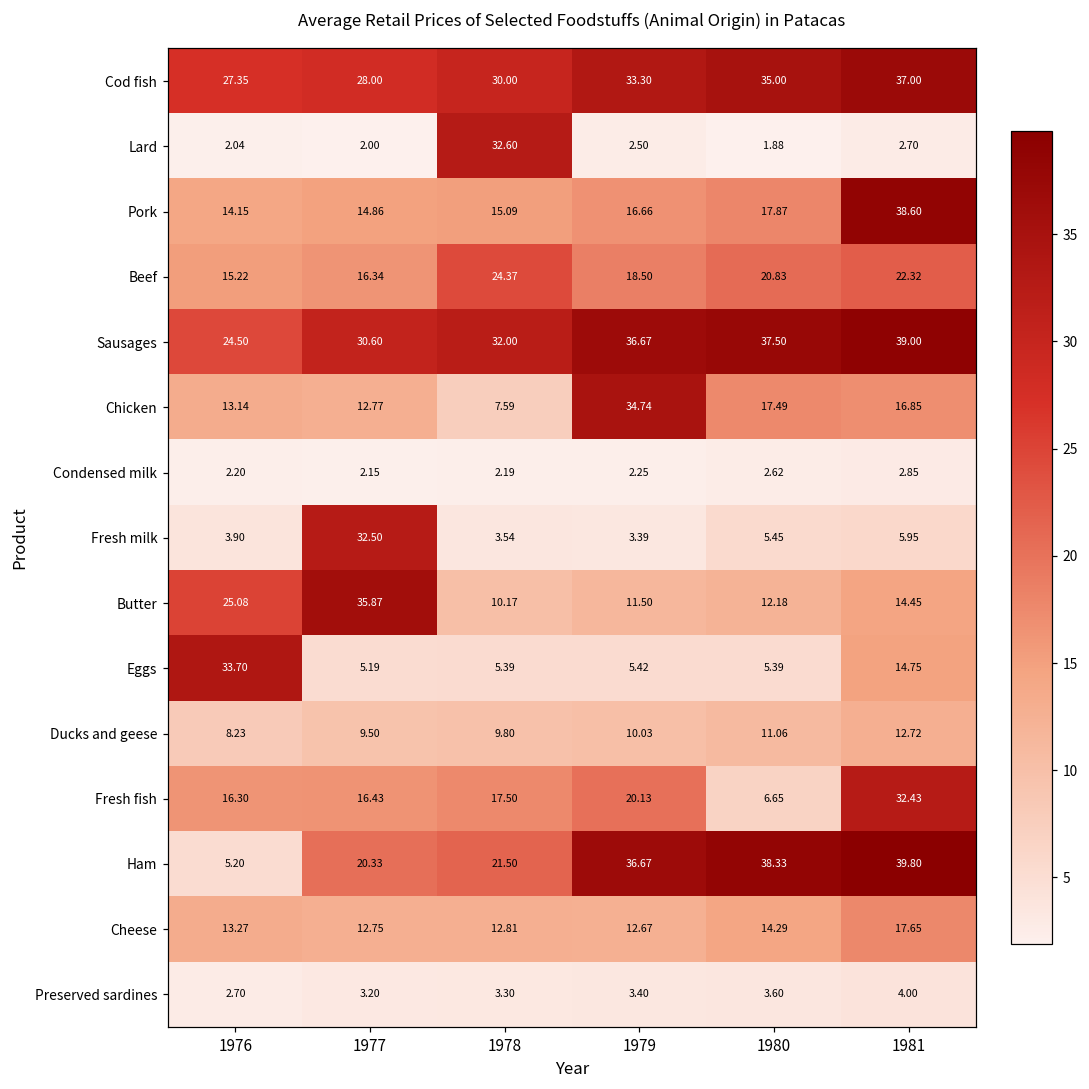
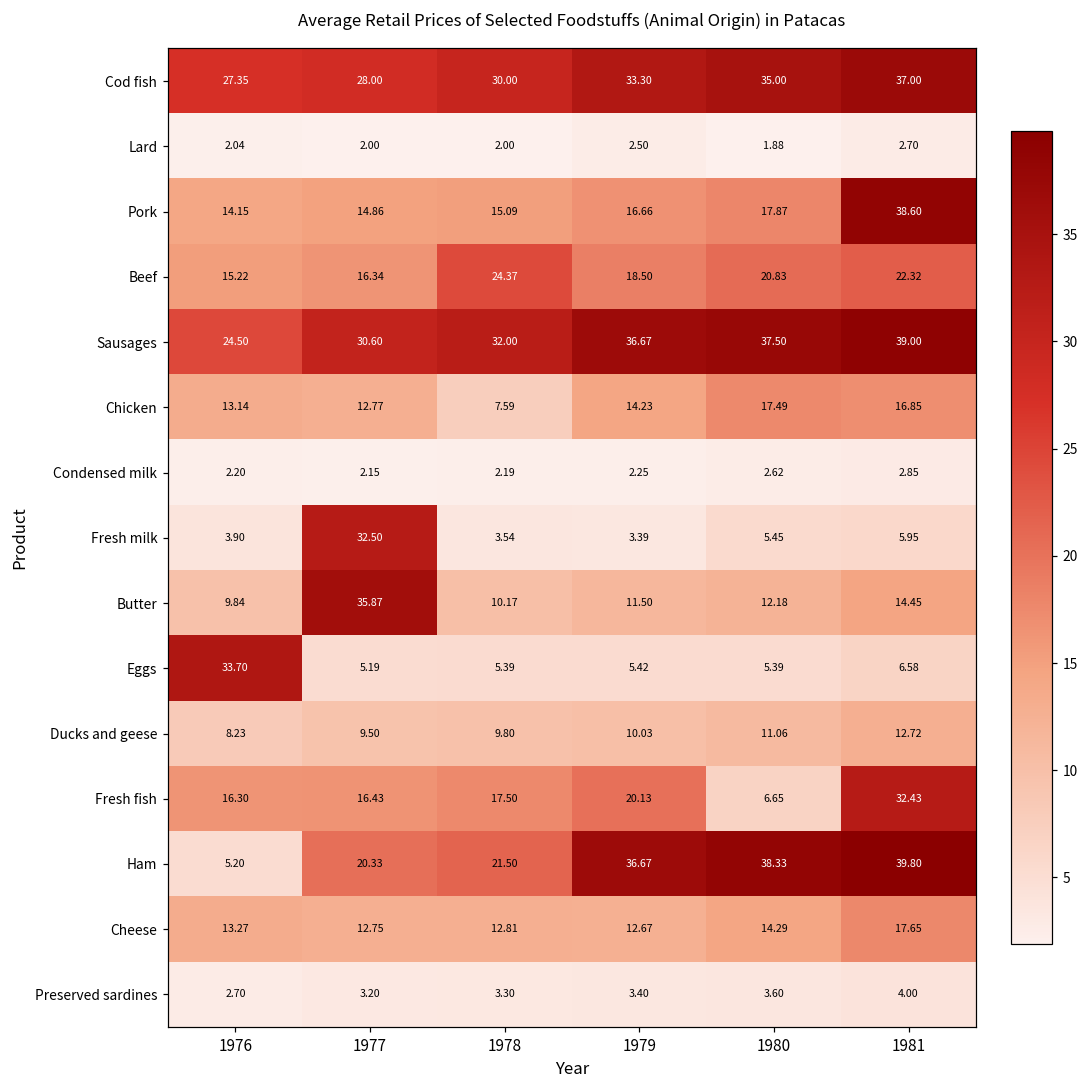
  {
    "Cod fish": {
      "1976": 27.35,
      "1977": 28.00,
      "1978": 30.00,
      "1979": 33.30,
      "1980": 35.00,
      "1981": 37.00
    },
    "Lard": {
      "1976": 2.04,
      "1977": 2.00,
-     "1978": 32.60,
+     "1978": 2.00,
      "1979": 2.50,
      "1980": 1.88,
      "1981": 2.70
    },
    "Pork": {
      "1976": 14.15,
      "1977": 14.86,
      "1978": 15.09,
      "1979": 16.66,
      "1980": 17.87,
      "1981": 38.60
    },
    "Beef": {
      "1976": 15.22,
      "1977": 16.34,
      "1978": 24.37,
      "1979": 18.50,
      "1980": 20.83,
      "1981": 22.32
    },
    "Sausages": {
      "1976": 24.50,
      "1977": 30.60,
      "1978": 32.00,
      "1979": 36.67,
      "1980": 37.50,
      "1981": 39.00
    },
    "Chicken": {
      "1976": 13.14,
      "1977": 12.77,
      "1978": 7.59,
-     "1979": 34.74,
+     "1979": 14.23,
      "1980": 17.49,
      "1981": 16.85
    },
    "Condensed milk": {
      "1976": 2.20,
      "1977": 2.15,
      "1978": 2.19,
      "1979": 2.25,
      "1980": 2.62,
      "1981": 2.85
    },
    "Fresh milk": {
      "1976": 3.90,
      "1977": 32.50,
      "1978": 3.54,
      "1979": 3.39,
      "1980": 5.45,
      "1981": 5.95
    },
    "Butter": {
-     "1976": 25.08,
+     "1976": 9.84,
      "1977": 35.87,
      "1978": 10.17,
      "1979": 11.50,
      "1980": 12.18,
      "1981": 14.45
    },
    "Eggs": {
      "1976": 33.70,
      "1977": 5.19,
      "1978": 5.39,
      "1979": 5.42,
      "1980": 5.39,
-     "1981": 14.75
+     "1981": 6.58
    },
    "Ducks and geese": {
      "1976": 8.23,
      "1977": 9.50,
      "1978": 9.80,
      "1979": 10.03,
      "1980": 11.06,
      "1981": 12.72
    },
    "Fresh fish": {
      "1976": 16.30,
      "1977": 16.43,
      "1978": 17.50,
      "1979": 20.13,
      "1980": 6.65,
      "1981": 32.43
    },
    "Ham": {
      "1976": 5.20,
      "1977": 20.33,
      "1978": 21.50,
      "1979": 36.67,
      "1980": 38.33,
      "1981": 39.80
    },
    "Cheese": {
      "1976": 13.27,
      "1977": 12.75,
      "1978": 12.81,
      "1979": 12.67,
      "1980": 14.29,
      "1981": 17.65
    },
    "Preserved sardines": {
      "1976": 2.70,
      "1977": 3.20,
      "1978": 3.30,
      "1979": 3.40,
      "1980": 3.60,
      "1981": 4.00
    }
  }
